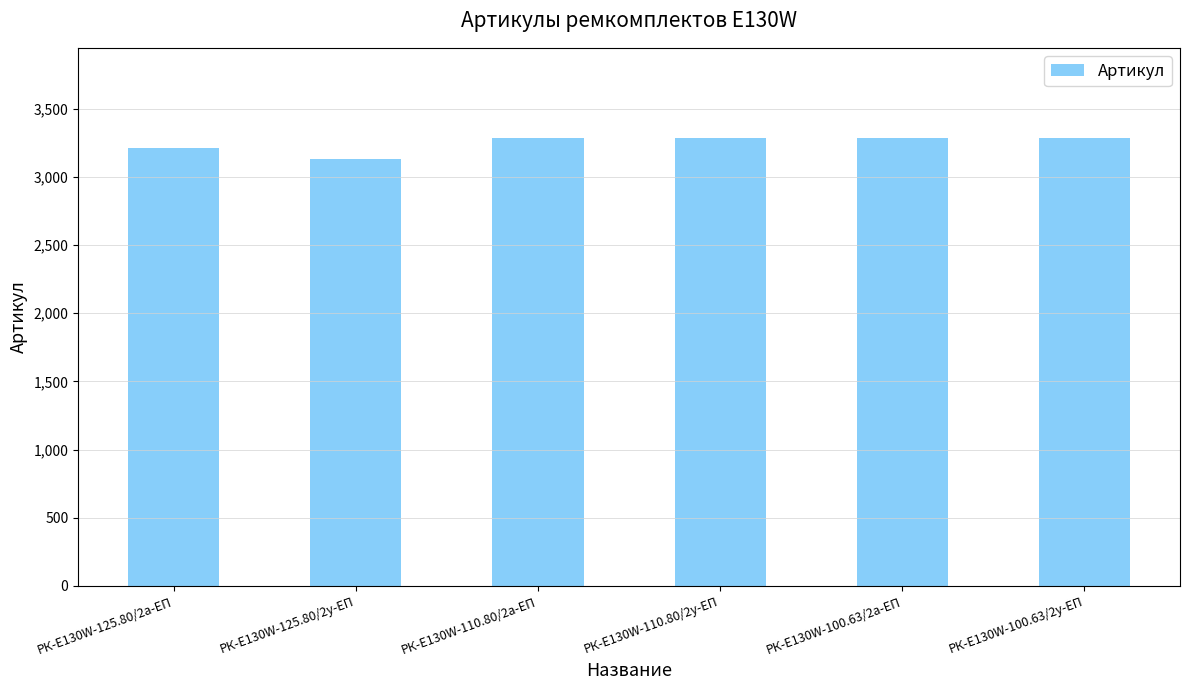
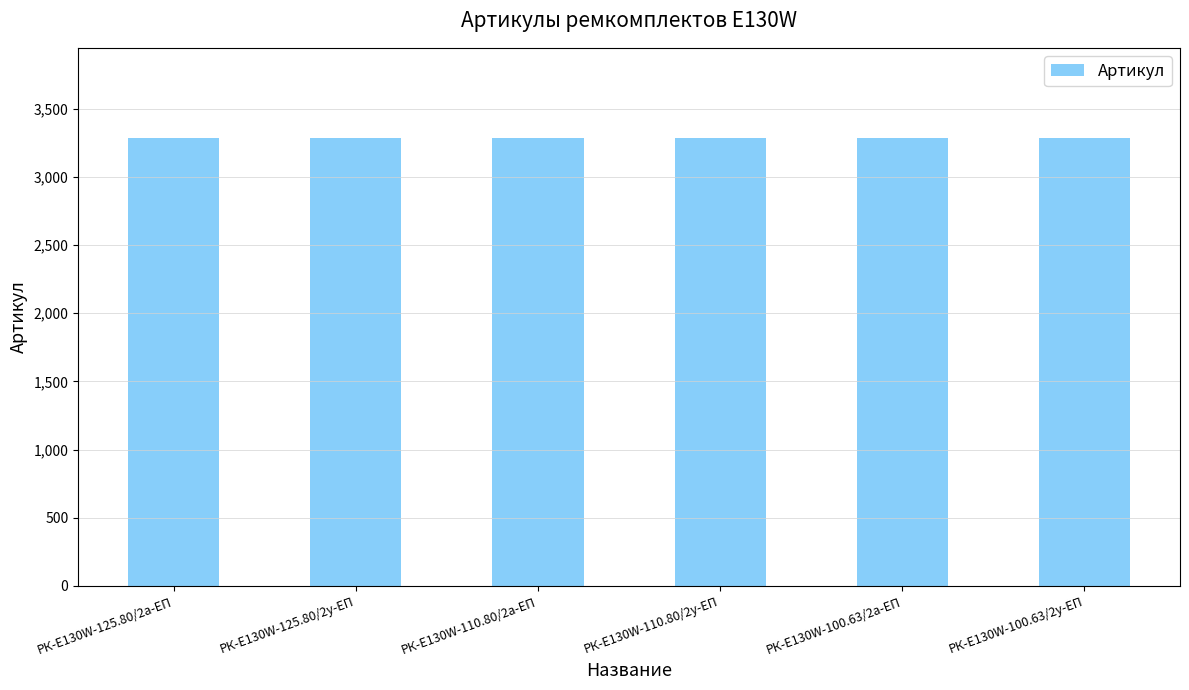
  {
-   "РК-E130W-125.80/2а-ЕП": "3,210",
-   "РК-E130W-125.80/2у-ЕП": "3,130",
+   "РК-E130W-125.80/2а-ЕП": "3,280",
+   "РК-E130W-125.80/2у-ЕП": "3,290",
    "РК-E130W-110.80/2а-ЕП": "3,290",
    "РК-E130W-110.80/2у-ЕП": "3,290",
    "РК-E130W-100.63/2а-ЕП": "3,290",
    "РК-E130W-100.63/2у-ЕП": "3,290"
  }
